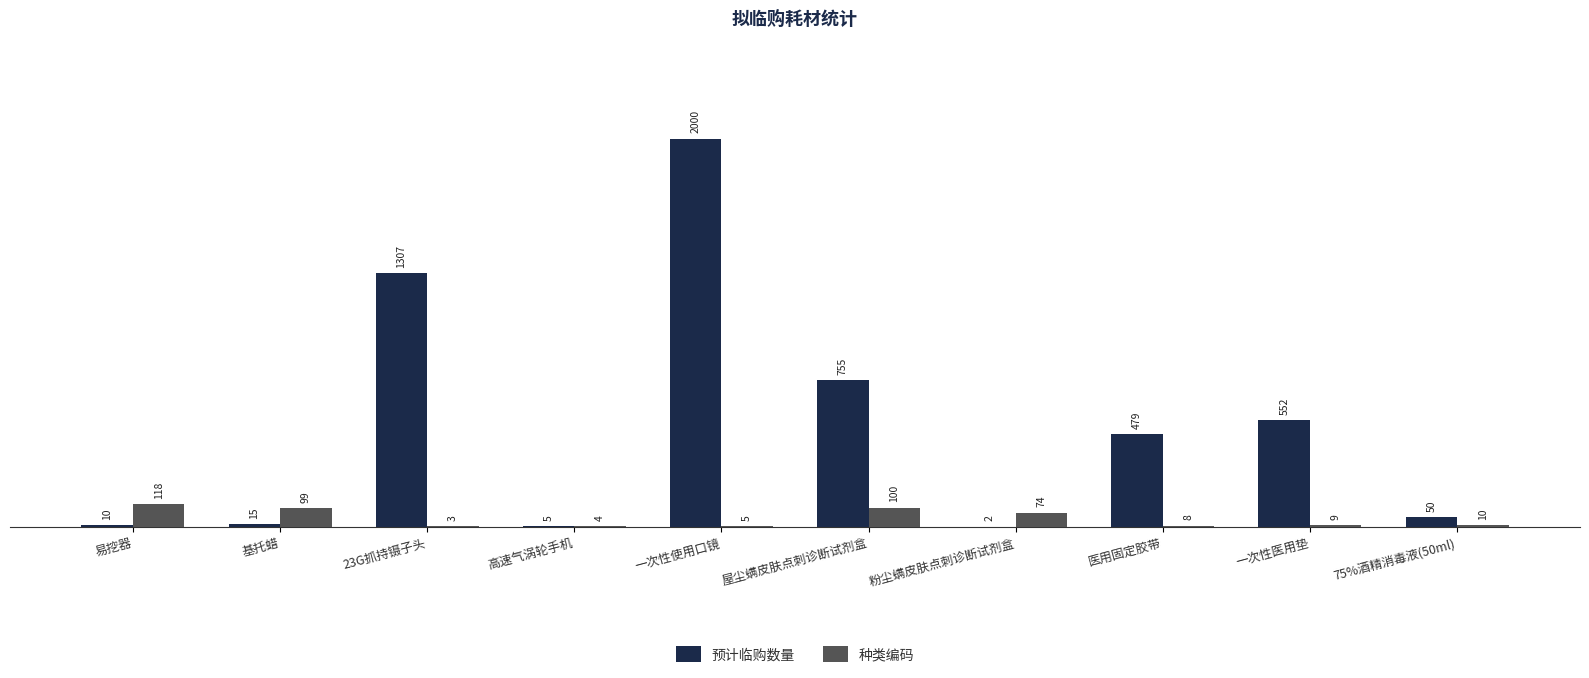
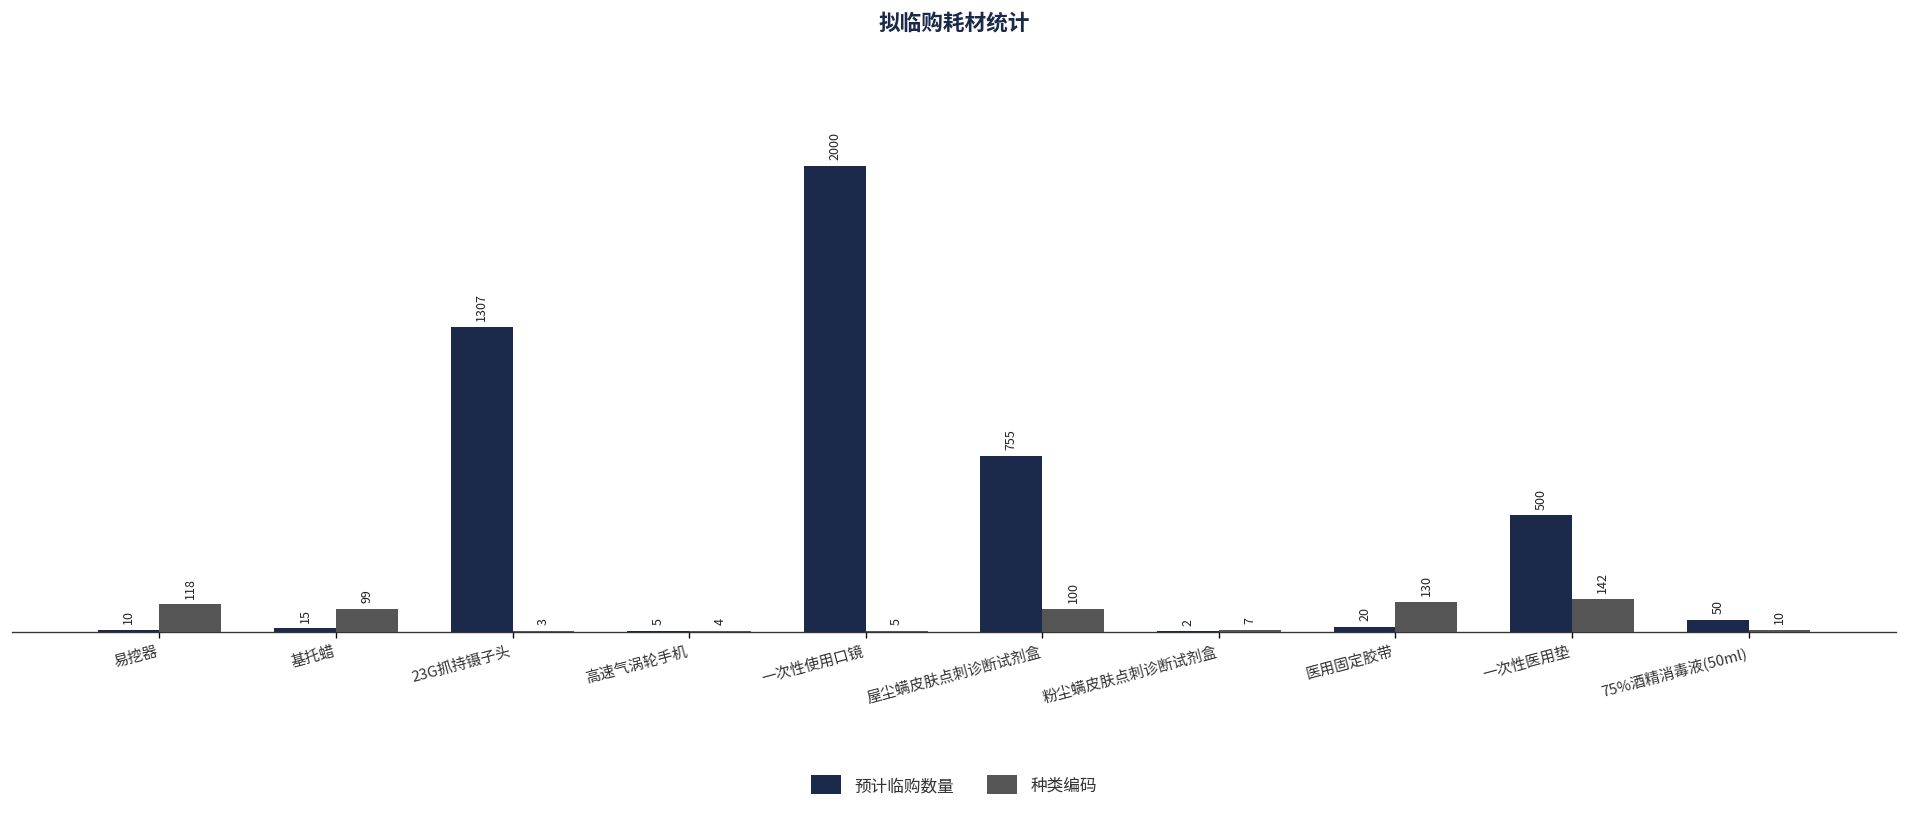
  {
    "预计临购数量": {
      "易挖器": 10,
      "基托蜡": 15,
      "23G抓持镊子头": 1307,
      "高速气涡轮手机": 5,
      "一次性使用口镜": 2000,
      "屋尘螨皮肤点刺诊断试剂盒": 755,
      "粉尘螨皮肤点刺诊断试剂盒": 2,
-     "医用固定胶带": 479,
-     "一次性医用垫": 552,
+     "医用固定胶带": 20,
+     "一次性医用垫": 500,
      "75%酒精消毒液(50ml)": 50
    },
    "种类编码": {
      "易挖器": 118,
      "基托蜡": 99,
      "23G抓持镊子头": 3,
      "高速气涡轮手机": 4,
      "一次性使用口镜": 5,
      "屋尘螨皮肤点刺诊断试剂盒": 100,
-     "粉尘螨皮肤点刺诊断试剂盒": 74,
-     "医用固定胶带": 8,
-     "一次性医用垫": 9,
+     "粉尘螨皮肤点刺诊断试剂盒": 7,
+     "医用固定胶带": 130,
+     "一次性医用垫": 142,
      "75%酒精消毒液(50ml)": 10
    }
  }
